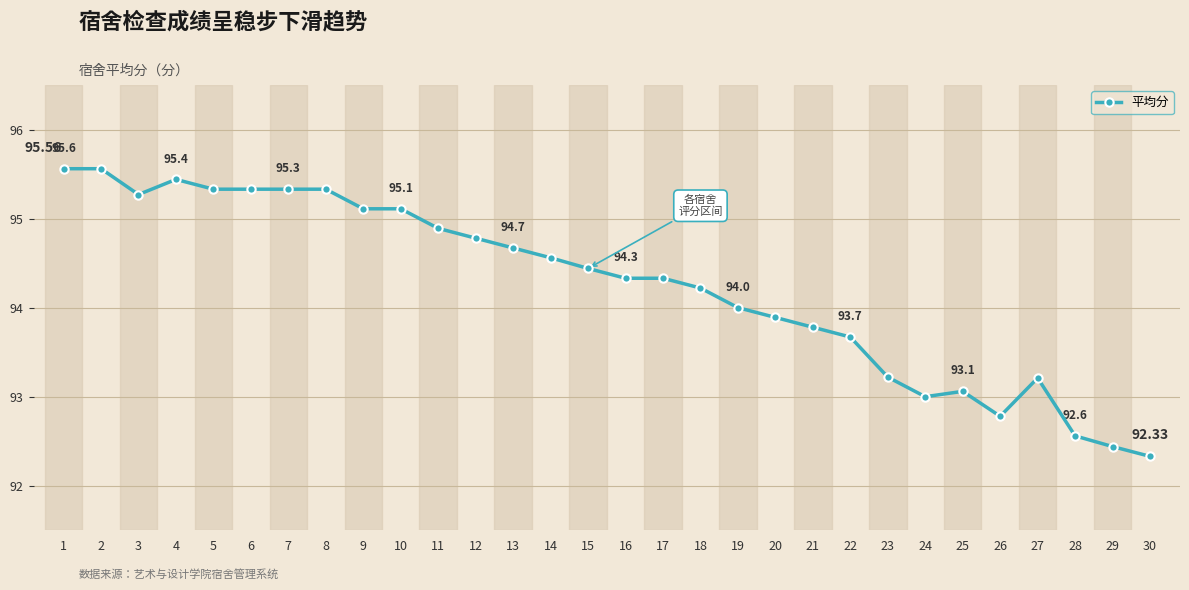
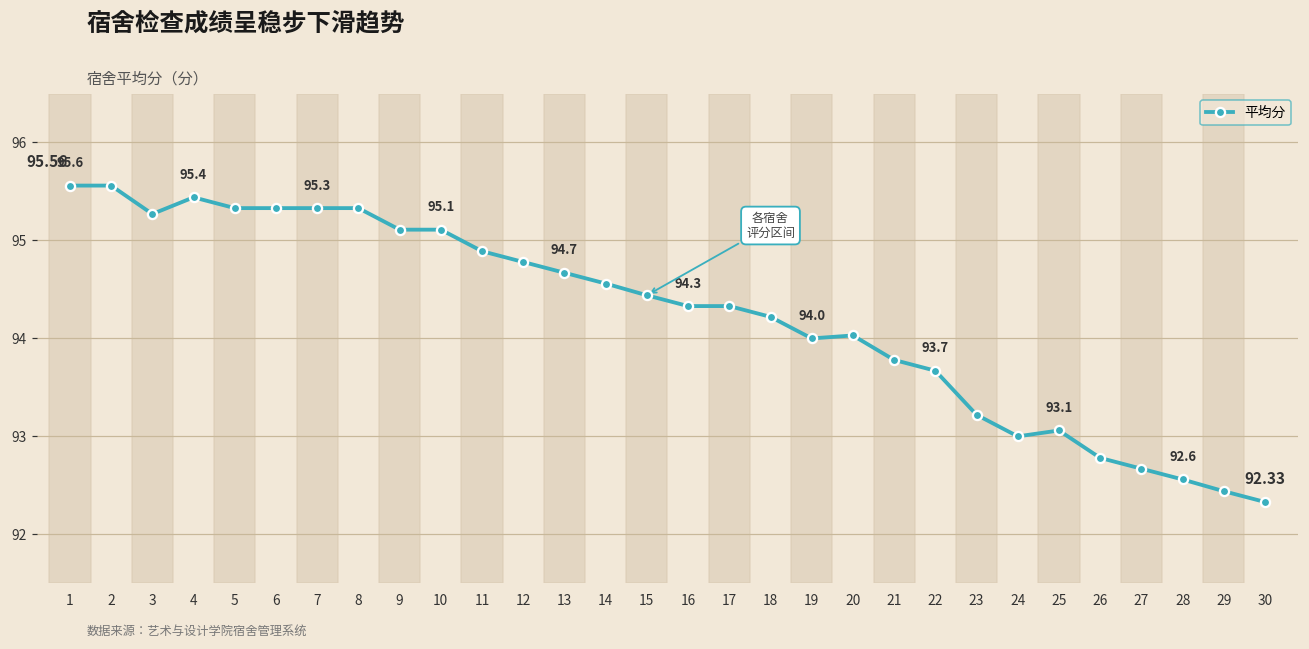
  {
    "2": 95.6,
    "3": 95.3,
    "5": 95.3,
    "6": 95.3,
    "8": 95.3,
    "9": 95.1,
    "11": 94.9,
    "12": 94.8,
    "14": 94.6,
    "15": 94.4,
    "17": 94.3,
    "18": 94.2,
-   "20": 93.9,
+   "20": 94.0,
    "21": 93.8,
    "23": 93.2,
    "24": 93.0,
    "26": 92.8,
-   "27": 93.2,
+   "27": 92.7,
    "29": 92.4
  }
